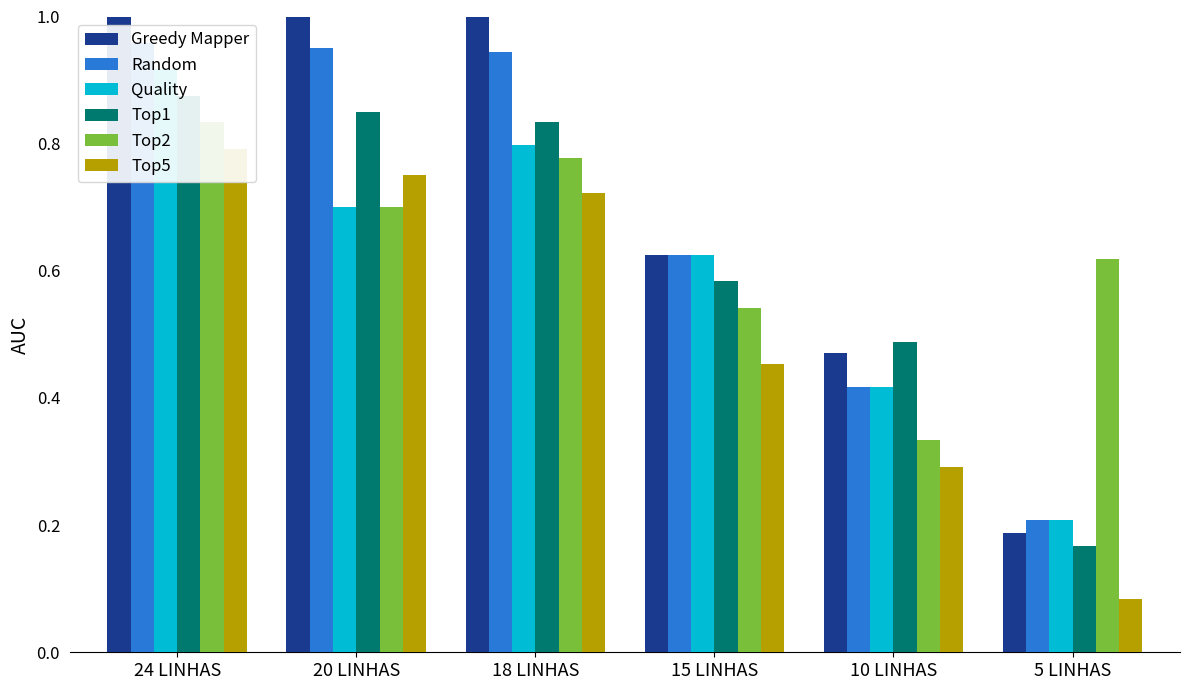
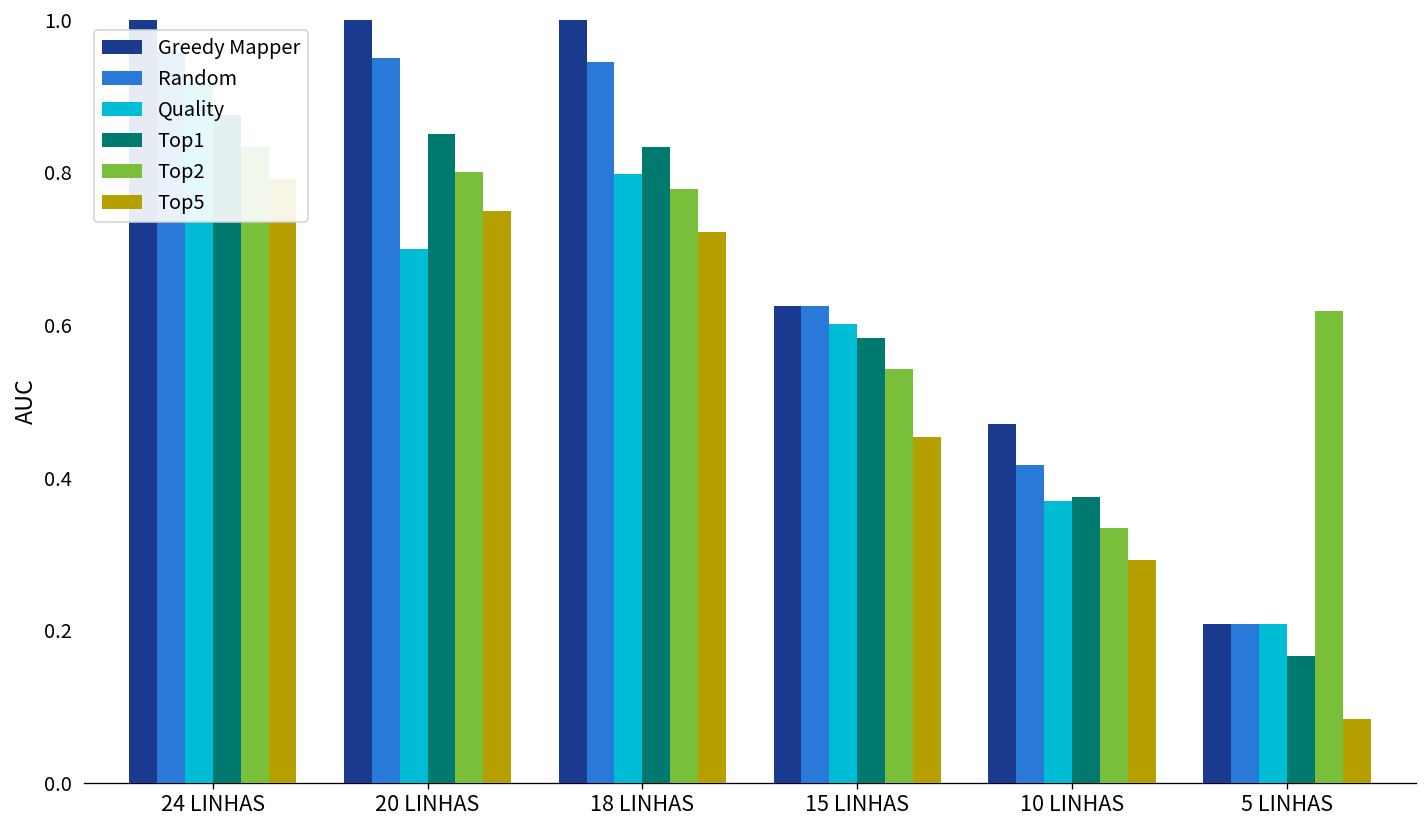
  {
    "Greedy Mapper": {
      "24 LINHAS": 1.00,
      "20 LINHAS": 1.00,
      "18 LINHAS": 1.00,
      "15 LINHAS": 0.63,
      "10 LINHAS": 0.47,
-     "5 LINHAS": 0.19
+     "5 LINHAS": 0.21
    },
    "Random": {
      "20 LINHAS": 0.95,
      "18 LINHAS": 0.94,
      "15 LINHAS": 0.63,
      "10 LINHAS": 0.42,
      "5 LINHAS": 0.21
    },
    "Quality": {
      "20 LINHAS": 0.70,
      "18 LINHAS": 0.80,
-     "15 LINHAS": 0.63,
-     "10 LINHAS": 0.42,
+     "15 LINHAS": 0.60,
+     "10 LINHAS": 0.37,
      "5 LINHAS": 0.21
    },
    "Top1": {
      "20 LINHAS": 0.85,
      "18 LINHAS": 0.83,
      "15 LINHAS": 0.58,
-     "10 LINHAS": 0.49,
+     "10 LINHAS": 0.38,
      "5 LINHAS": 0.17
    },
    "Top2": {
-     "20 LINHAS": 0.7,
+     "20 LINHAS": 0.8,
      "18 LINHAS": 0.78,
      "15 LINHAS": 0.54,
      "10 LINHAS": 0.33,
      "5 LINHAS": 0.62
    },
    "Top5": {
      "20 LINHAS": 0.75,
      "18 LINHAS": 0.72,
      "15 LINHAS": 0.45,
      "10 LINHAS": 0.29,
      "5 LINHAS": 0.08
    }
  }
